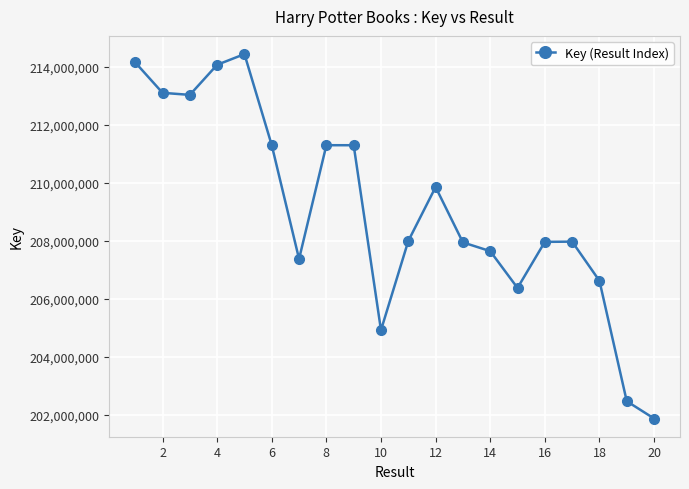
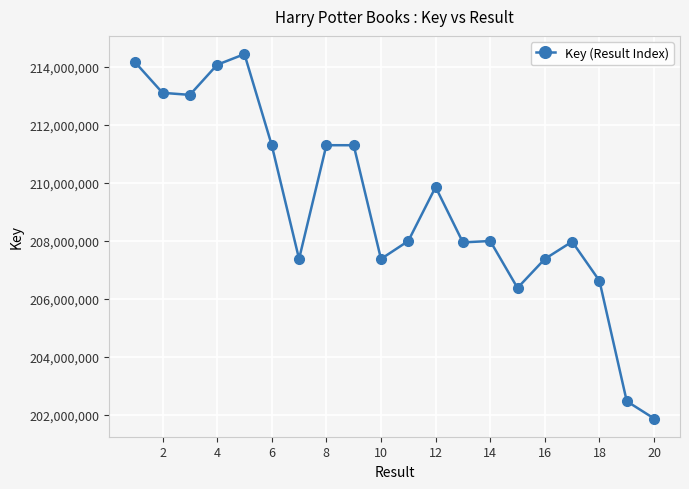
  {
    "2": "213,100,000",
    "4": "214,100,000",
    "6": "211,300,000",
    "8": "211,300,000",
-   "10": "204,900,000",
+   "10": "207,400,000",
    "12": "209,800,000",
-   "14": "207,600,000",
-   "16": "208,000,000",
+   "14": "208,000,000",
+   "16": "207,400,000",
    "18": "206,600,000",
    "20": "201,900,000"
  }
